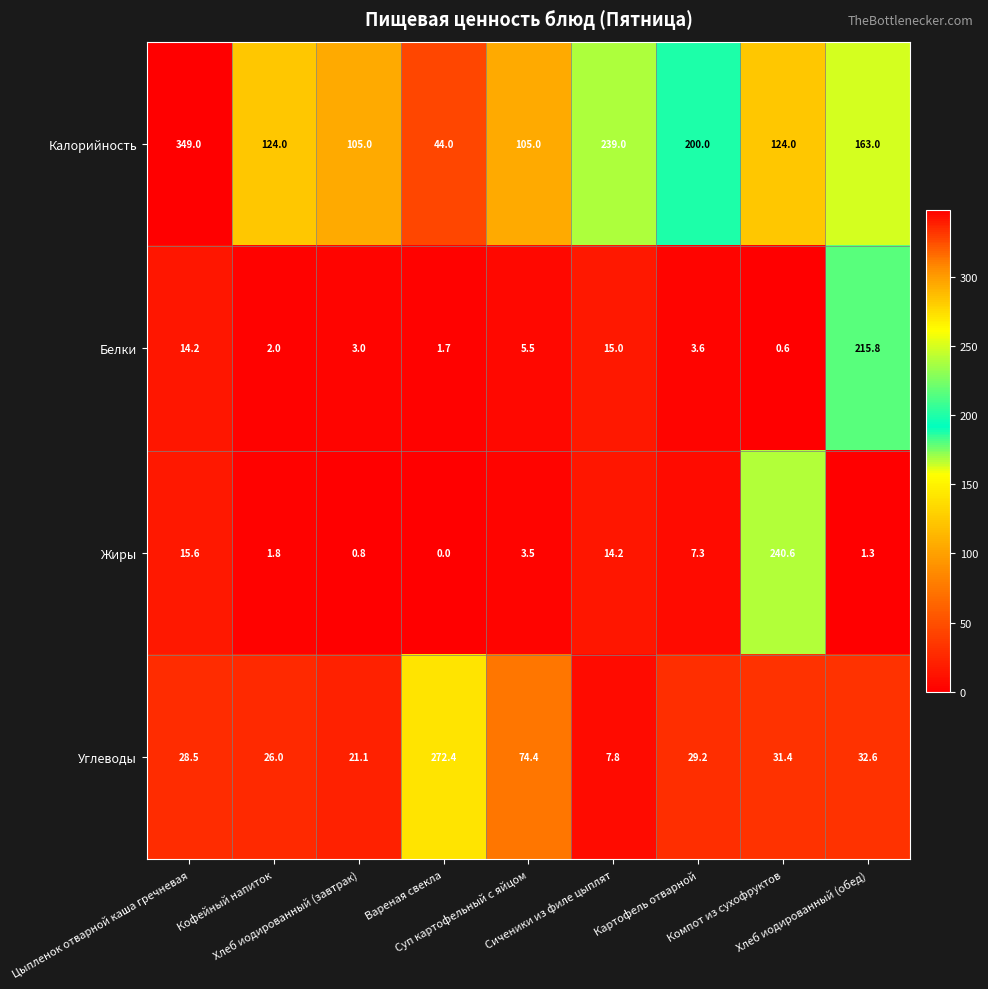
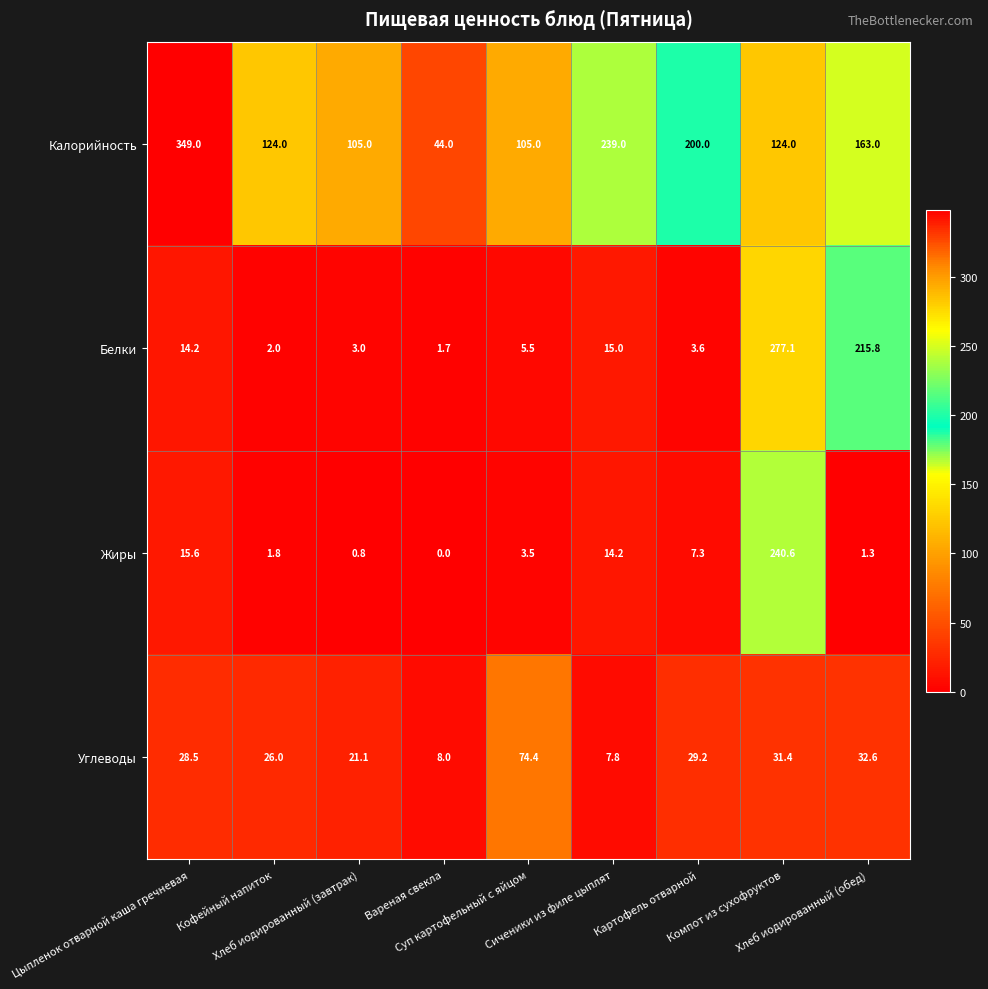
  {
    "Калорийность": {
      "Цыпленок отварной каша гречневая": 349.0,
      "Кофейный напиток": 124.0,
      "Хлеб иодированный (завтрак)": 105.0,
      "Вареная свекла": 44.0,
      "Суп картофельный с яйцом": 105.0,
      "Сиченики из филе цыплят": 239.0,
      "Картофель отварной": 200.0,
      "Компот из сухофруктов": 124.0,
      "Хлеб иодированный (обед)": 163.0
    },
    "Белки": {
      "Цыпленок отварной каша гречневая": 14.2,
      "Кофейный напиток": 2.0,
      "Хлеб иодированный (завтрак)": 3.0,
      "Вареная свекла": 1.7,
      "Суп картофельный с яйцом": 5.5,
      "Сиченики из филе цыплят": 15.0,
      "Картофель отварной": 3.6,
-     "Компот из сухофруктов": 0.6,
+     "Компот из сухофруктов": 277.1,
      "Хлеб иодированный (обед)": 215.8
    },
    "Жиры": {
      "Цыпленок отварной каша гречневая": 15.6,
      "Кофейный напиток": 1.8,
      "Хлеб иодированный (завтрак)": 0.8,
      "Вареная свекла": 0.0,
      "Суп картофельный с яйцом": 3.5,
      "Сиченики из филе цыплят": 14.2,
      "Картофель отварной": 7.3,
      "Компот из сухофруктов": 240.6,
      "Хлеб иодированный (обед)": 1.3
    },
    "Углеводы": {
      "Цыпленок отварной каша гречневая": 28.5,
      "Кофейный напиток": 26.0,
      "Хлеб иодированный (завтрак)": 21.1,
-     "Вареная свекла": 272.4,
+     "Вареная свекла": 8.0,
      "Суп картофельный с яйцом": 74.4,
      "Сиченики из филе цыплят": 7.8,
      "Картофель отварной": 29.2,
      "Компот из сухофруктов": 31.4,
      "Хлеб иодированный (обед)": 32.6
    }
  }
